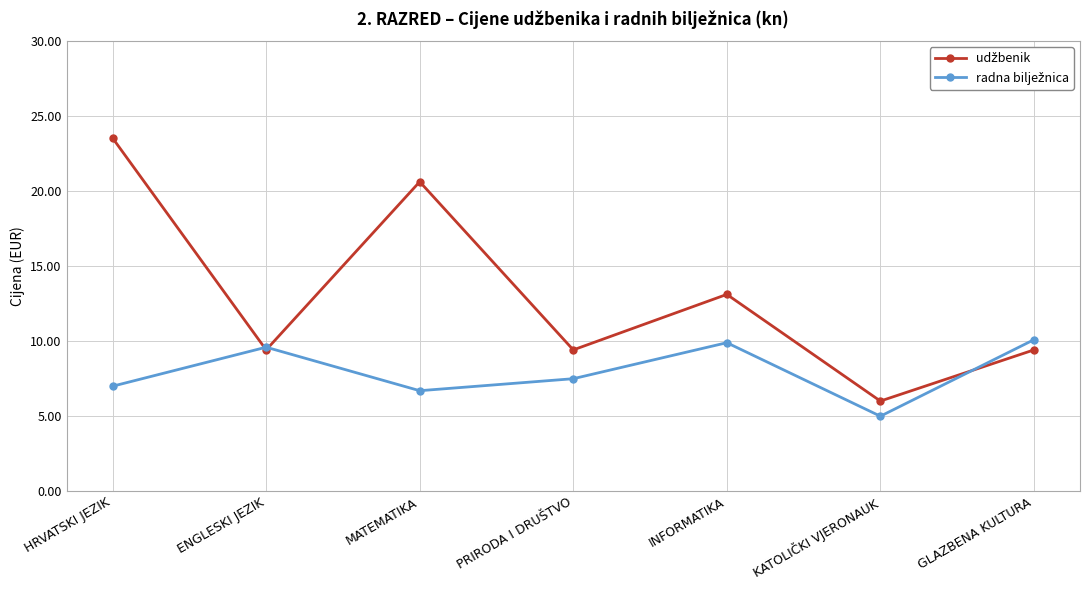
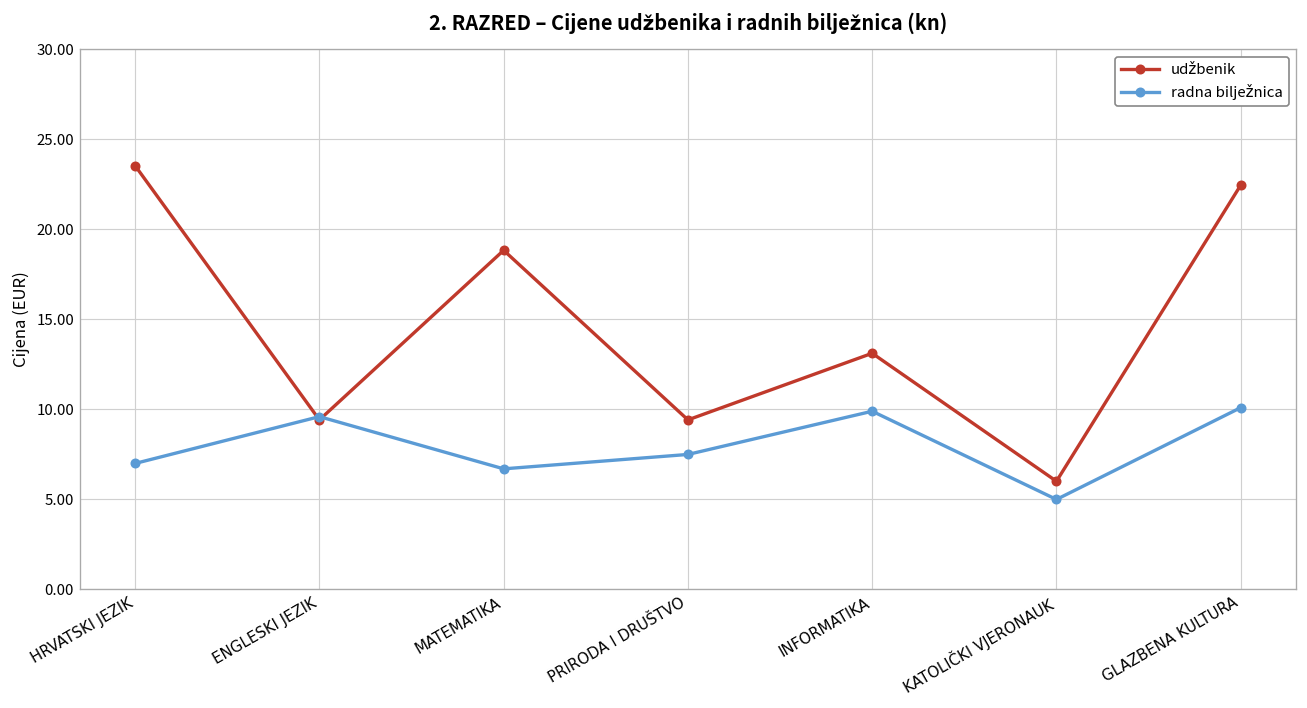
  {
    "udžbenik": {
      "HRVATSKI JEZIK": 23.5,
      "ENGLESKI JEZIK": 9.4,
-     "MATEMATIKA": 20.6,
+     "MATEMATIKA": 18.8,
      "PRIRODA I DRUŠTVO": 9.4,
      "INFORMATIKA": 13.1,
      "KATOLIČKI VJERONAUK": 6.0,
-     "GLAZBENA KULTURA": 9.4
+     "GLAZBENA KULTURA": 22.5
    },
    "radna bilježnica": {
      "HRVATSKI JEZIK": 7.0,
      "ENGLESKI JEZIK": 9.6,
      "MATEMATIKA": 6.7,
      "PRIRODA I DRUŠTVO": 7.5,
      "INFORMATIKA": 9.9,
      "KATOLIČKI VJERONAUK": 5.0,
      "GLAZBENA KULTURA": 10.1
    }
  }
